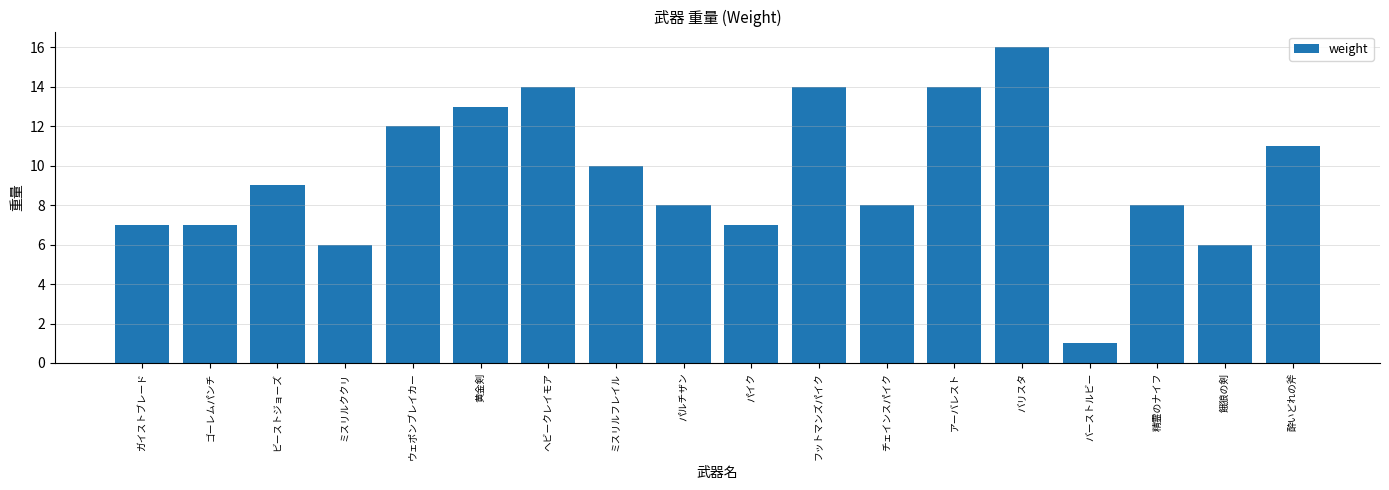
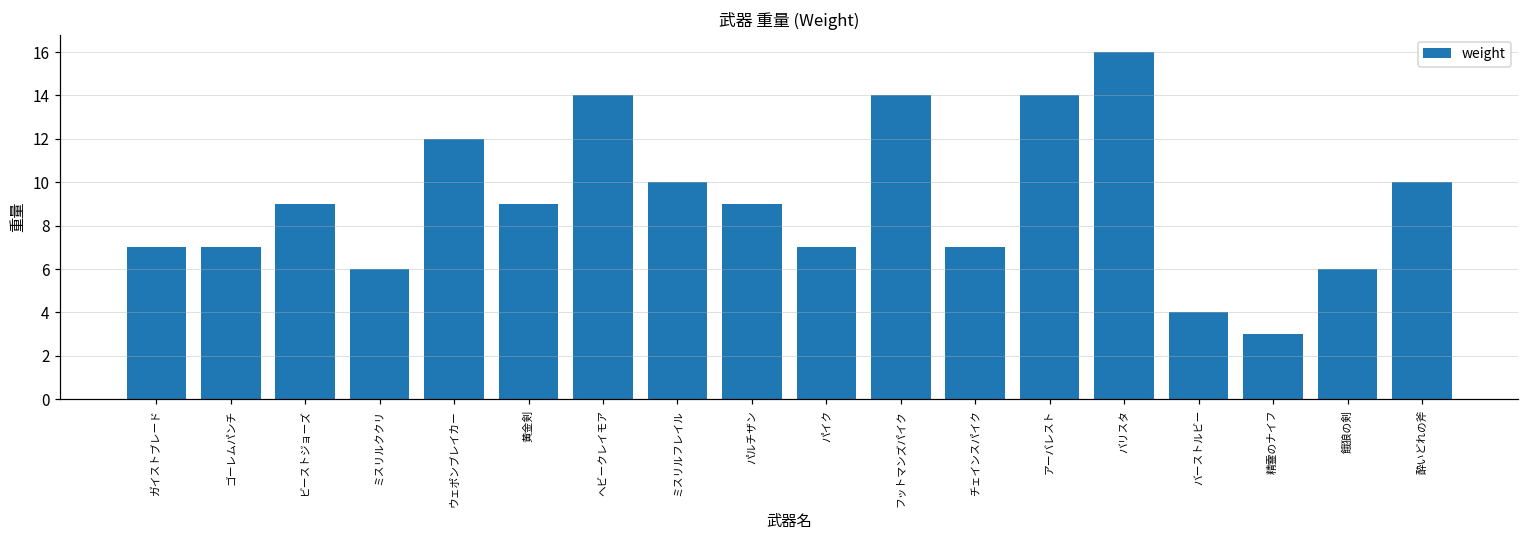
  {
    "ガイストブレード": 7,
    "ゴーレムパンチ": 7,
    "ビーストジョーズ": 9,
    "ミスリルククリ": 6,
    "ウェポンブレイカー": 12,
-   "黄金剣": 13,
+   "黄金剣": 9,
    "ヘビークレイモア": 14,
    "ミスリルフレイル": 10,
-   "パルチザン": 8,
+   "パルチザン": 9,
    "パイク": 7,
    "フットマンズパイク": 14,
-   "チェインスパイク": 8,
+   "チェインスパイク": 7,
    "アーバレスト": 14,
    "バリスタ": 16,
-   "バーストルビー": 1,
-   "精霊のナイフ": 8,
+   "バーストルビー": 4,
+   "精霊のナイフ": 3,
    "餓狼の剣": 6,
-   "酔いどれの斧": 11
+   "酔いどれの斧": 10
  }
